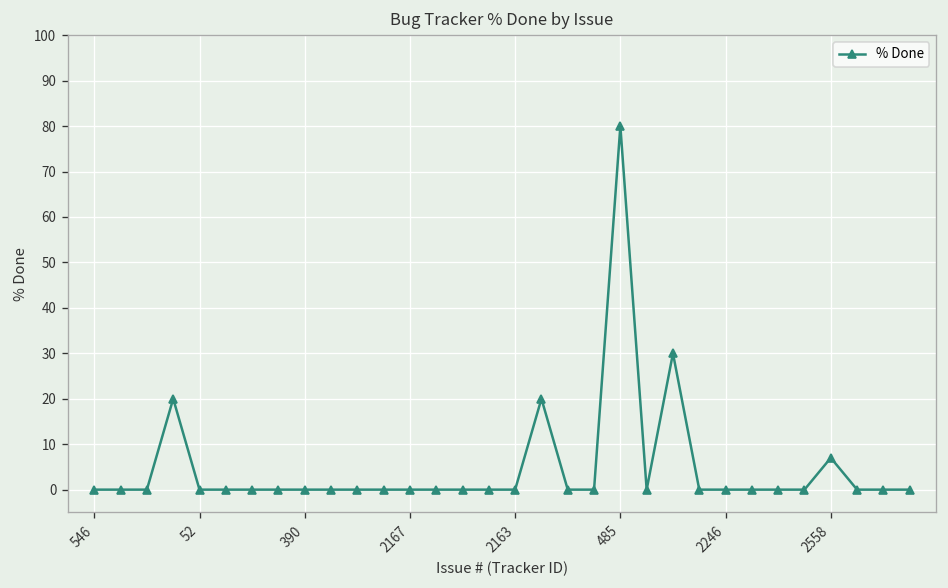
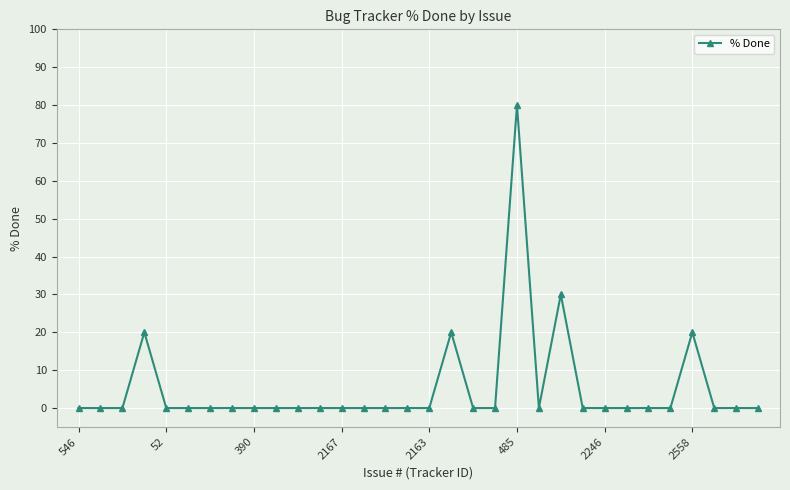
  {
    "546": 0,
    "52": 0,
    "390": 0,
    "2167": 0,
    "2163": 0,
    "485": 80,
    "2246": 0,
-   "2558": 7
+   "2558": 20
  }
